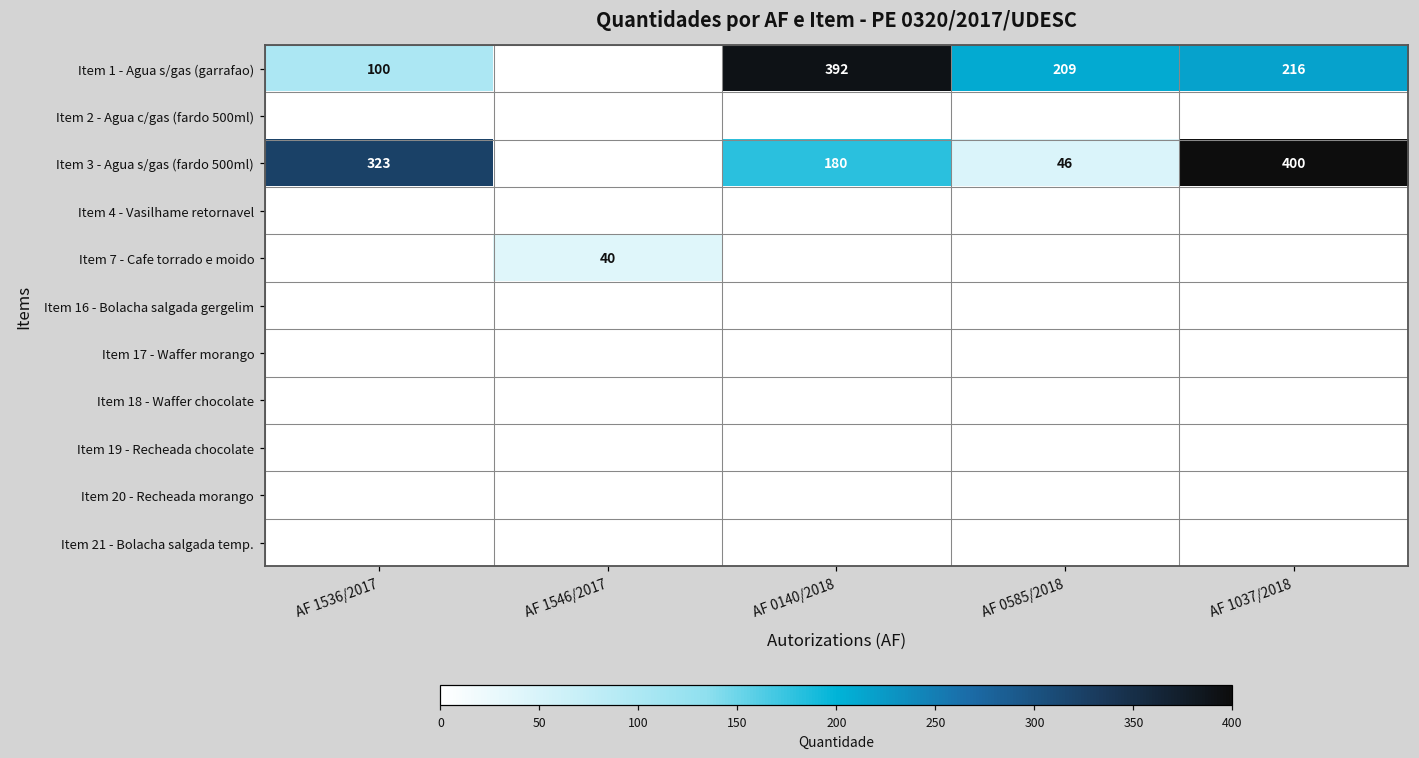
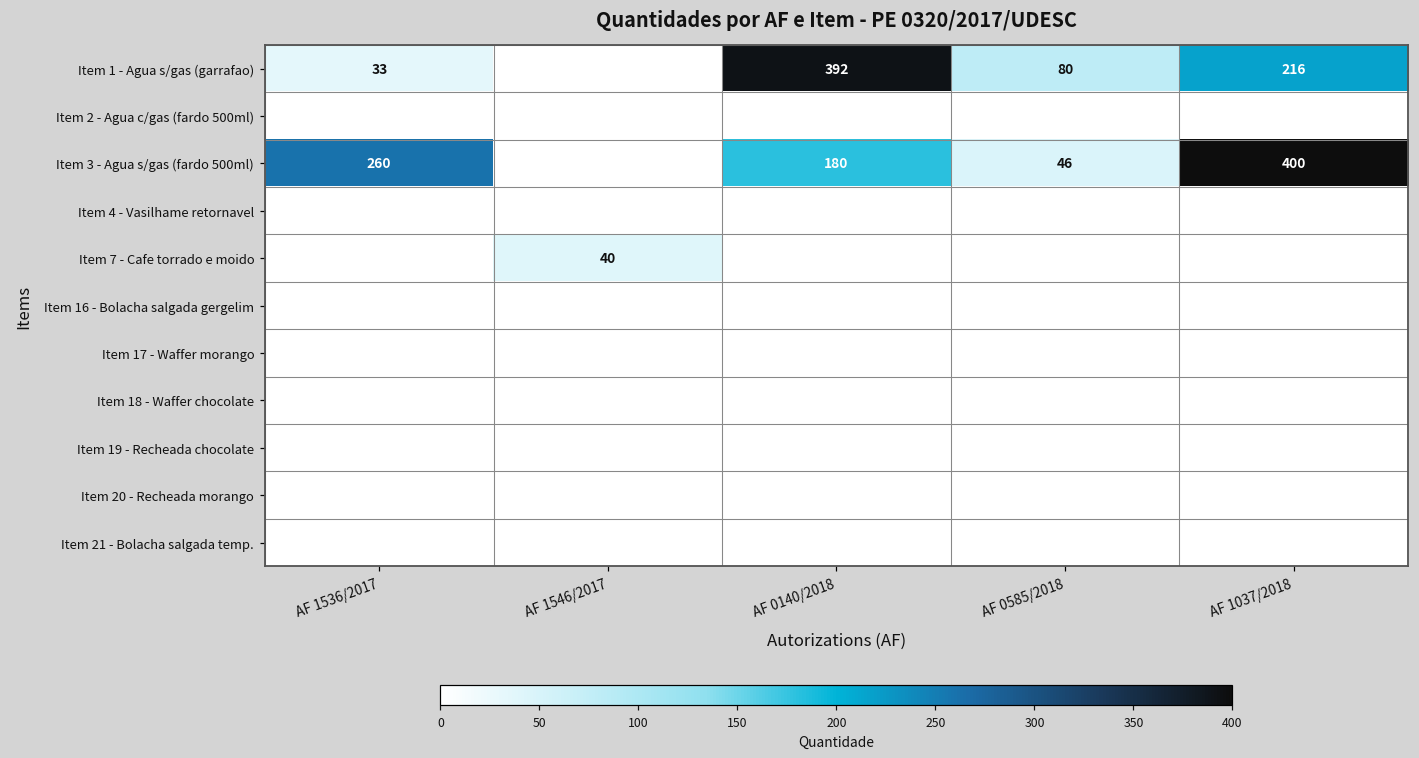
  {
    "Item 1 - Agua s/gas (garrafao)": {
-     "AF 1536/2017": 100,
+     "AF 1536/2017": 33,
      "AF 0140/2018": 392,
-     "AF 0585/2018": 209,
+     "AF 0585/2018": 80,
      "AF 1037/2018": 216
    },
    "Item 3 - Agua s/gas (fardo 500ml)": {
-     "AF 1536/2017": 323,
+     "AF 1536/2017": 260,
      "AF 0140/2018": 180,
      "AF 0585/2018": 46,
      "AF 1037/2018": 400
    },
    "Item 7 - Cafe torrado e moido": {
      "AF 1546/2017": 40
    }
  }
